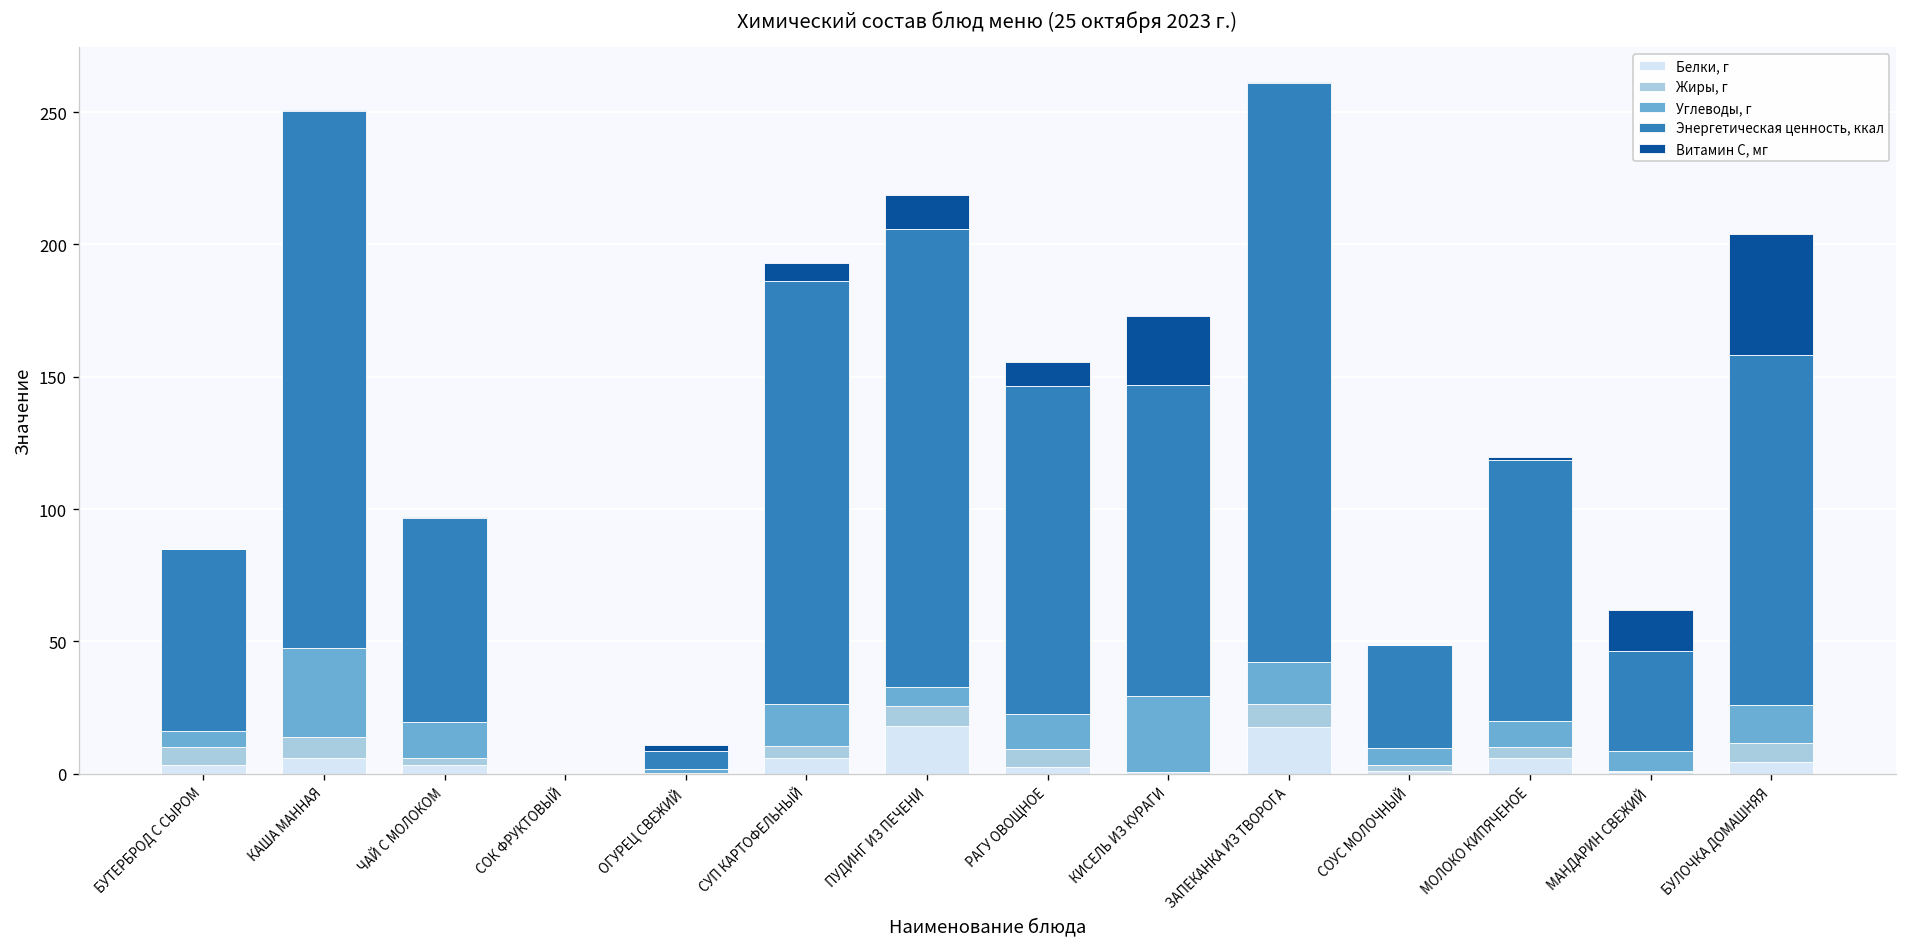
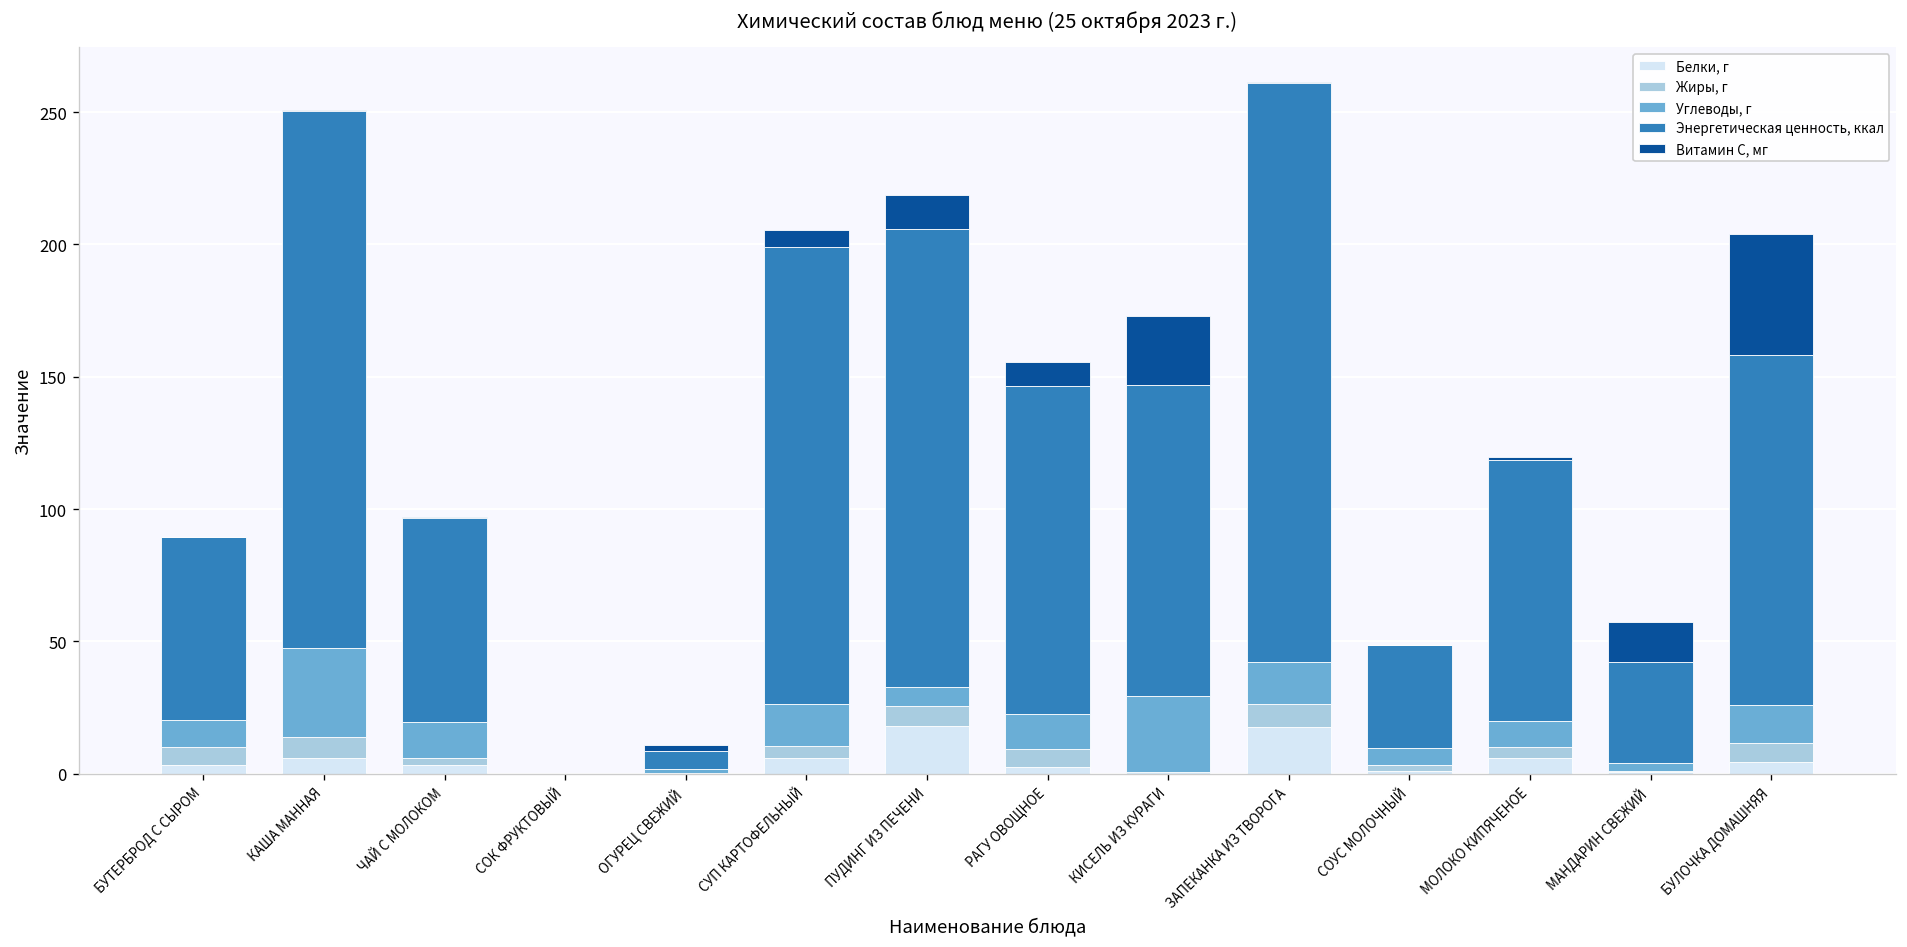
  {
    "Углеводы, г": {
-     "БУТЕРБРОД С СЫРОМ": 6,
+     "БУТЕРБРОД С СЫРОМ": 10,
      "КАША МАННАЯ": 33,
      "ЧАЙ С МОЛОКОМ": 14,
      "СОК ФРУКТОВЫЙ": 0,
      "ОГУРЕЦ СВЕЖИЙ": 1,
      "СУП КАРТОФЕЛЬНЫЙ": 16,
      "ПУДИНГ ИЗ ПЕЧЕНИ": 7,
      "РАГУ ОВОЩНОЕ": 13,
      "КИСЕЛЬ ИЗ КУРАГИ": 28,
      "ЗАПЕКАНКА ИЗ ТВОРОГА": 16,
      "СОУС МОЛОЧНЫЙ": 6,
      "МОЛОКО КИПЯЧЕНОЕ": 10,
-     "МАНДАРИН СВЕЖИЙ": 7,
+     "МАНДАРИН СВЕЖИЙ": 3,
      "БУЛОЧКА ДОМАШНЯЯ": 15
    },
    "Энергетическая ценность, ккал": {
      "БУТЕРБРОД С СЫРОМ": 69,
      "КАША МАННАЯ": 203,
      "ЧАЙ С МОЛОКОМ": 77,
      "СОК ФРУКТОВЫЙ": 0,
      "ОГУРЕЦ СВЕЖИЙ": 7,
-     "СУП КАРТОФЕЛЬНЫЙ": 160,
+     "СУП КАРТОФЕЛЬНЫЙ": 173,
      "ПУДИНГ ИЗ ПЕЧЕНИ": 173,
      "РАГУ ОВОЩНОЕ": 124,
      "КИСЕЛЬ ИЗ КУРАГИ": 118,
      "ЗАПЕКАНКА ИЗ ТВОРОГА": 219,
      "СОУС МОЛОЧНЫЙ": 39,
      "МОЛОКО КИПЯЧЕНОЕ": 99,
      "МАНДАРИН СВЕЖИЙ": 38,
      "БУЛОЧКА ДОМАШНЯЯ": 132
    },
    "Витамин С, мг": {
      "БУТЕРБРОД С СЫРОМ": 0,
      "СОК ФРУКТОВЫЙ": 0,
      "ОГУРЕЦ СВЕЖИЙ": 2,
      "СУП КАРТОФЕЛЬНЫЙ": 7,
      "ПУДИНГ ИЗ ПЕЧЕНИ": 13,
      "РАГУ ОВОЩНОЕ": 9,
      "КИСЕЛЬ ИЗ КУРАГИ": 26,
      "МАНДАРИН СВЕЖИЙ": 15,
      "БУЛОЧКА ДОМАШНЯЯ": 46
    }
  }
